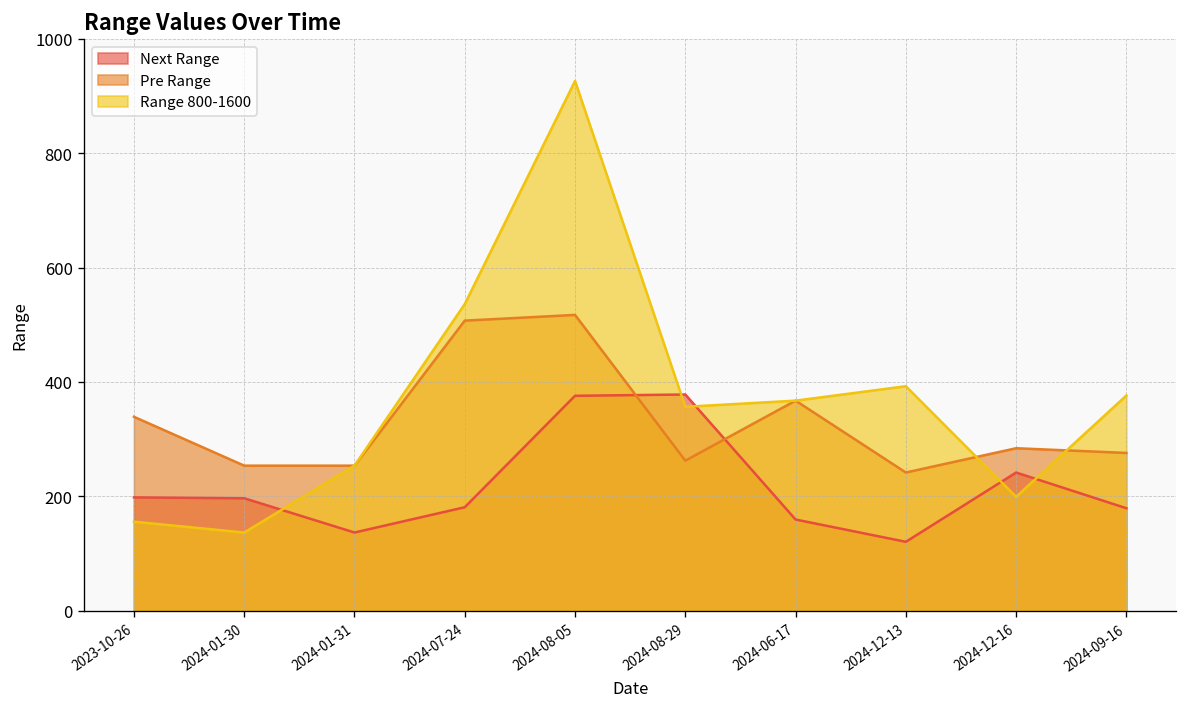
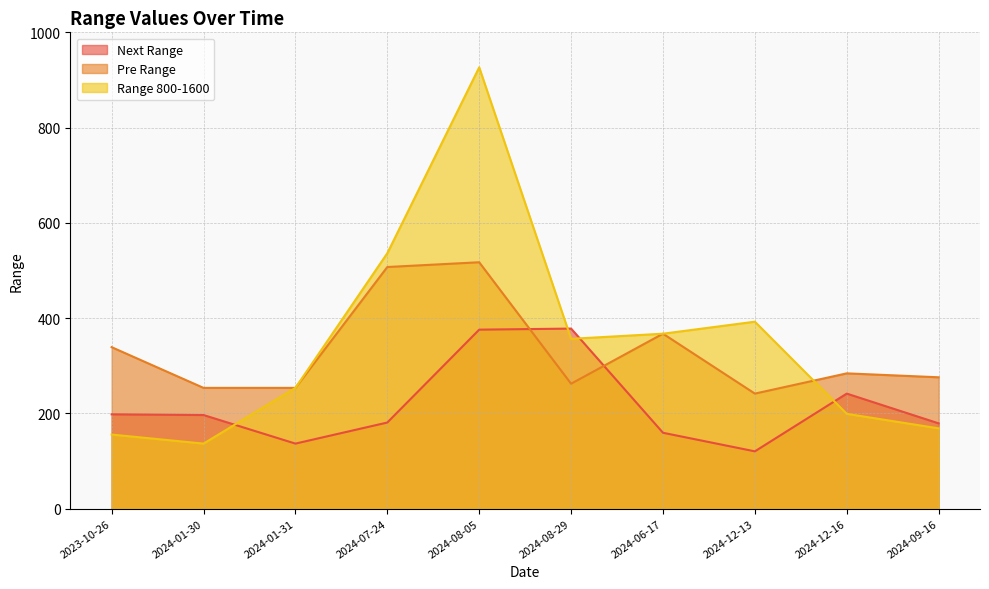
  {
    "Range 800-1600": {
      "2023-10-26": 160,
      "2024-01-30": 140,
      "2024-07-24": 540,
      "2024-08-05": 930,
      "2024-08-29": 360,
      "2024-12-13": 390,
      "2024-12-16": 200,
-     "2024-09-16": 380
+     "2024-09-16": 170
    }
  }
